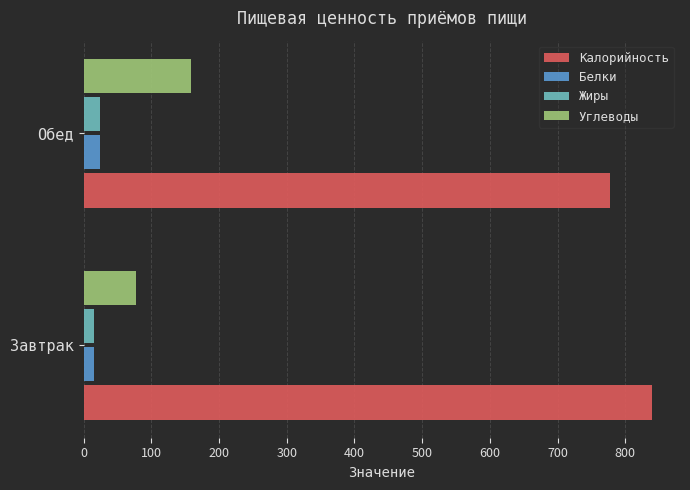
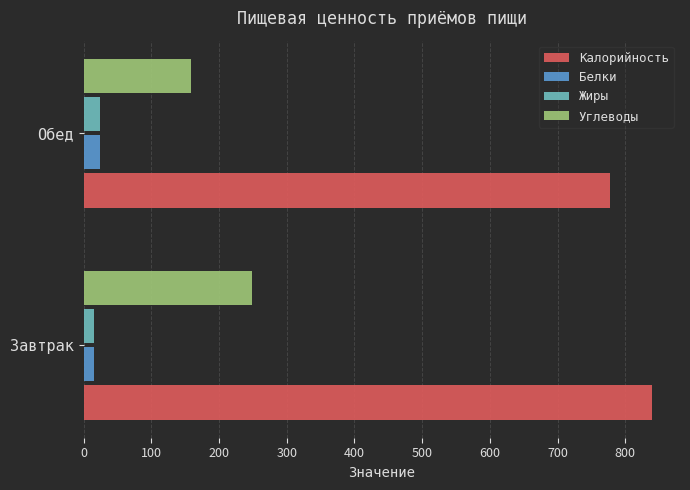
  {
    "Калорийность": {
      "Обед": 780,
      "Завтрак": 840
    },
    "Углеводы": {
      "Обед": 160,
-     "Завтрак": 80
+     "Завтрак": 250
    }
  }
